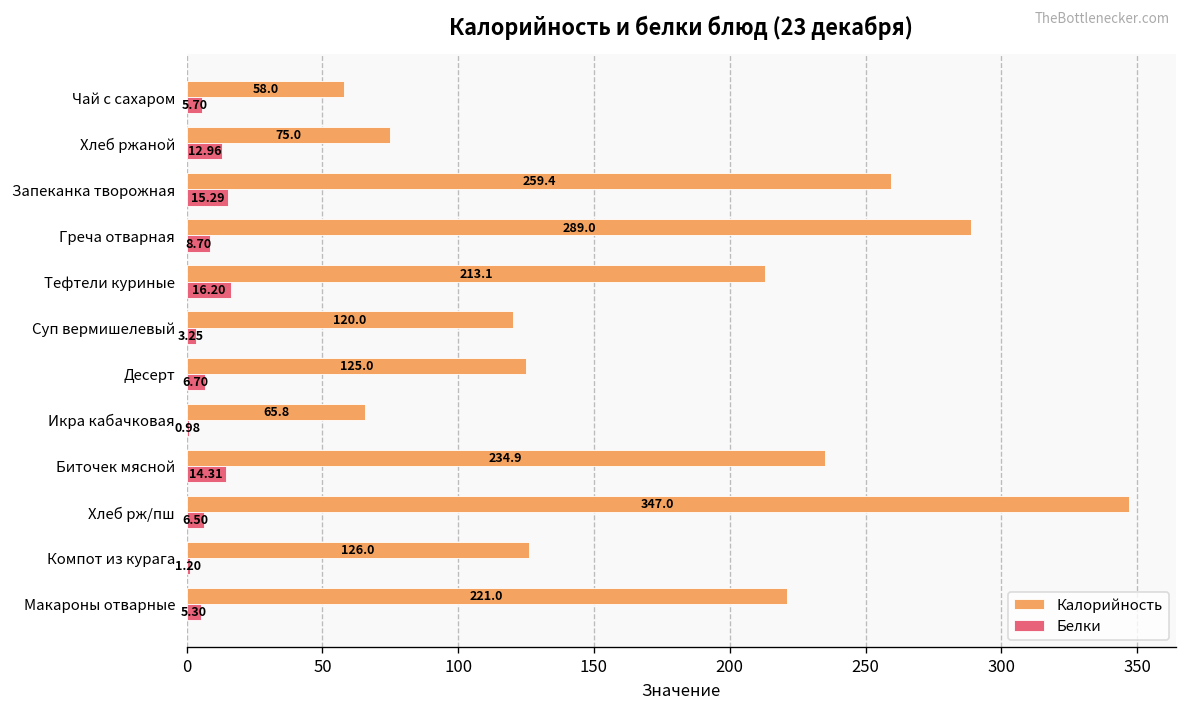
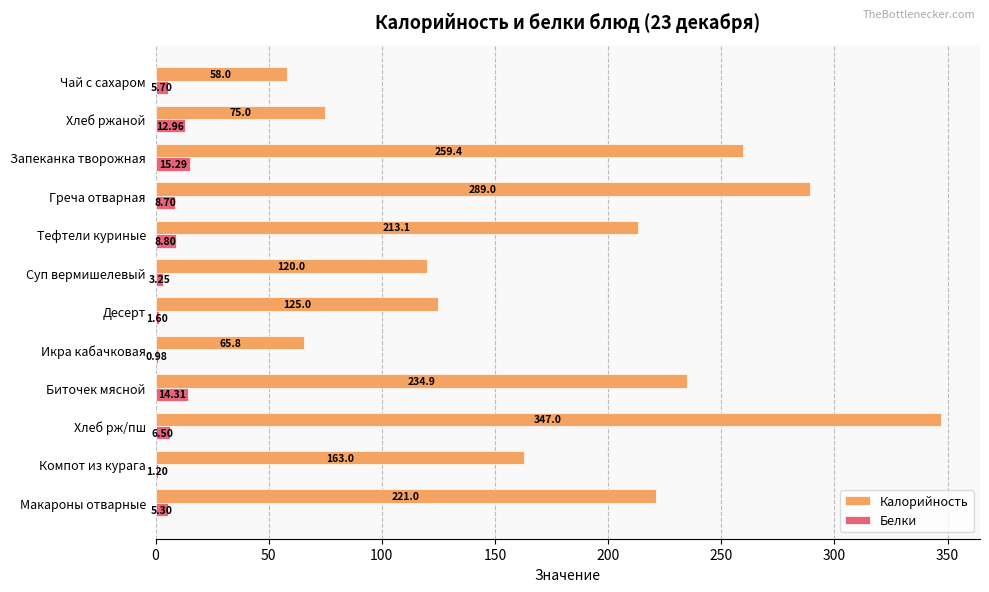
  {
    "Калорийность": {
      "Чай с сахаром": 58.0,
      "Хлеб ржаной": 75.0,
      "Запеканка творожная": 259.4,
      "Греча отварная": 289.0,
      "Тефтели куриные": 213.1,
      "Суп вермишелевый": 120.0,
      "Десерт": 125.0,
      "Икра кабачковая": 65.8,
      "Биточек мясной": 234.9,
      "Хлеб рж/пш": 347.0,
-     "Компот из курага": 126.0,
+     "Компот из курага": 163.0,
      "Макароны отварные": 221.0
    },
    "Белки": {
      "Чай с сахаром": 5.70,
      "Хлеб ржаной": 12.96,
      "Запеканка творожная": 15.29,
      "Греча отварная": 8.70,
-     "Тефтели куриные": 16.20,
+     "Тефтели куриные": 8.80,
      "Суп вермишелевый": 3.25,
-     "Десерт": 6.70,
+     "Десерт": 1.60,
      "Икра кабачковая": 0.98,
      "Биточек мясной": 14.31,
      "Хлеб рж/пш": 6.50,
      "Компот из курага": 1.20,
      "Макароны отварные": 5.30
    }
  }
